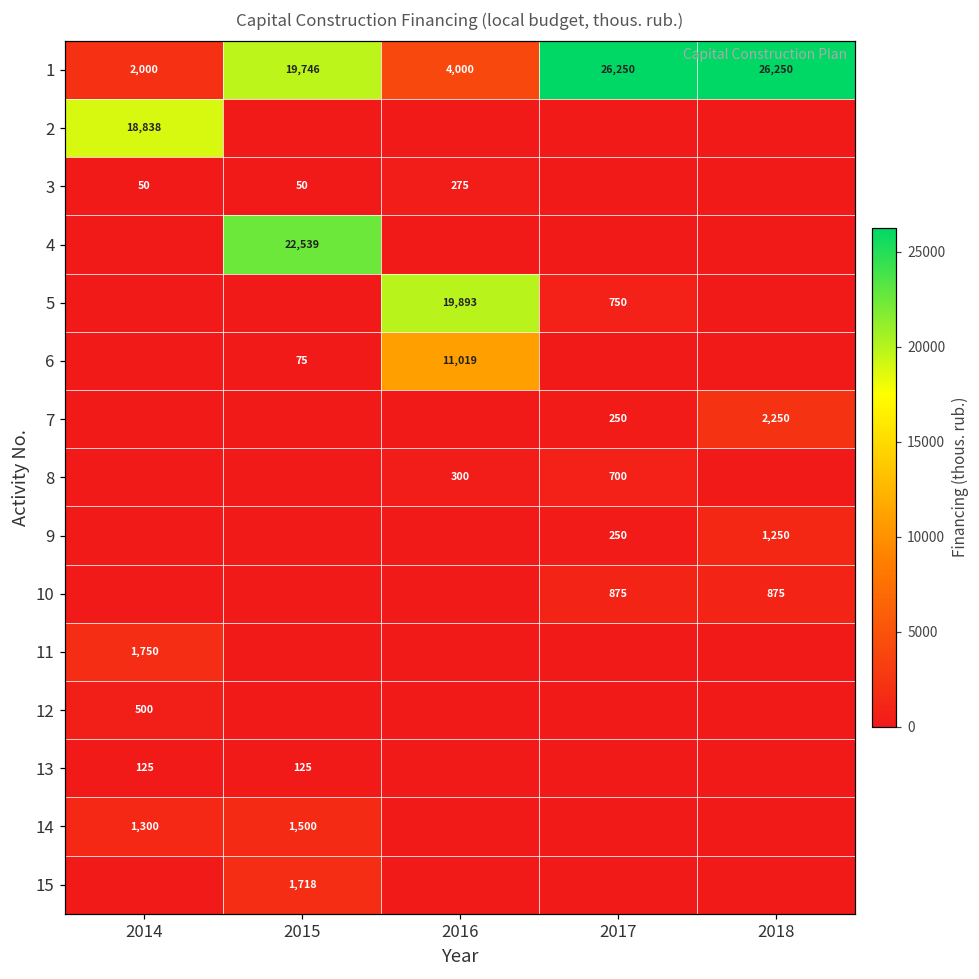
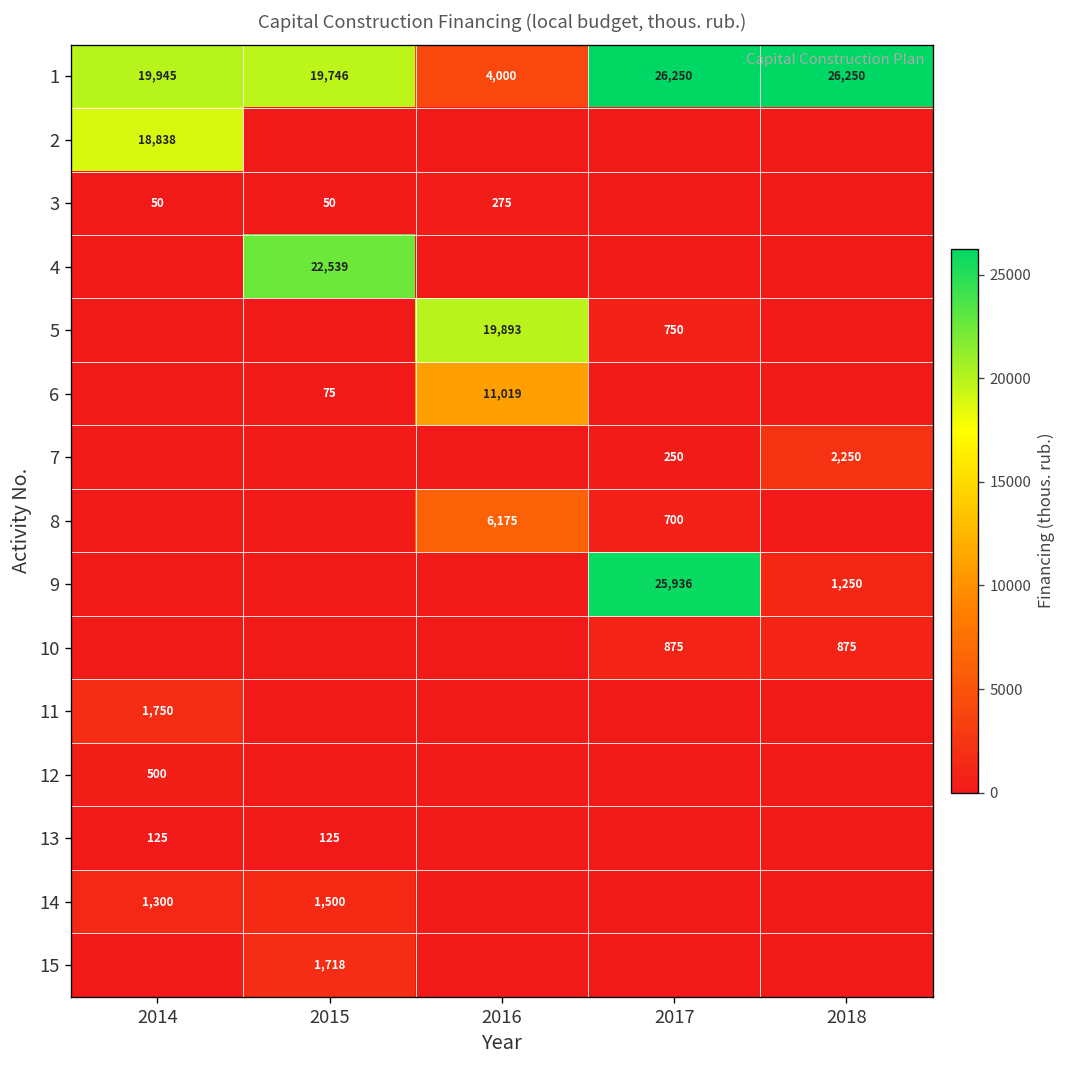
  {
    "1": {
-     "2014": "2,000",
+     "2014": "19,945",
      "2015": "19,746",
      "2016": "4,000",
      "2017": "26,250"
    },
    "2": {
      "2014": "18,838"
    },
    "3": {
      "2014": "50",
      "2015": "50",
      "2016": "275"
    },
    "4": {
      "2015": "22,539"
    },
    "5": {
      "2016": "19,893",
      "2017": "750"
    },
    "6": {
      "2015": "75",
      "2016": "11,019"
    },
    "7": {
      "2017": "250",
      "2018": "2,250"
    },
    "8": {
-     "2016": "300",
+     "2016": "6,175",
      "2017": "700"
    },
    "9": {
-     "2017": "250",
+     "2017": "25,936",
      "2018": "1,250"
    },
    "10": {
      "2017": "875",
      "2018": "875"
    },
    "11": {
      "2014": "1,750"
    },
    "12": {
      "2014": "500"
    },
    "13": {
      "2014": "125",
      "2015": "125"
    },
    "14": {
      "2014": "1,300",
      "2015": "1,500"
    },
    "15": {
      "2015": "1,718"
    }
  }
